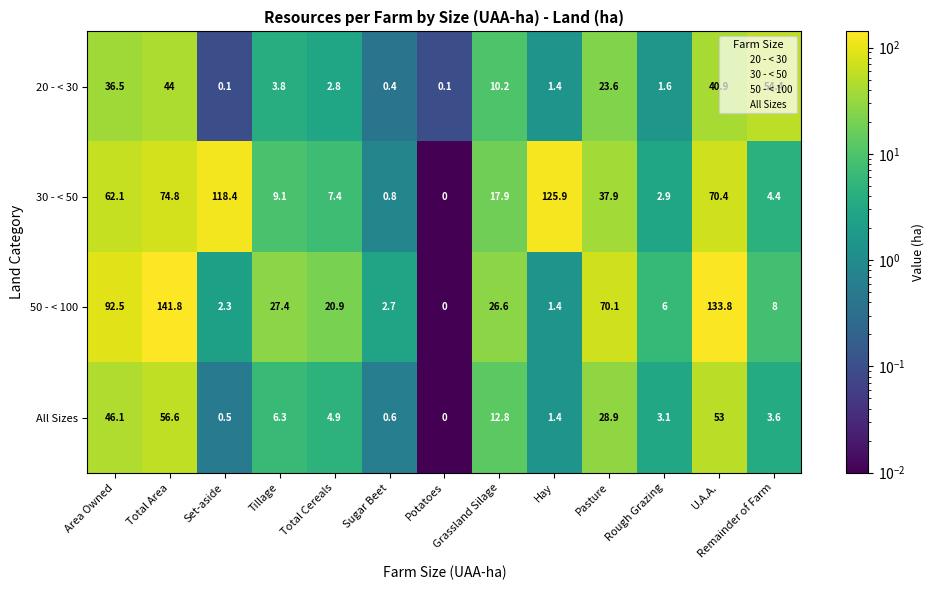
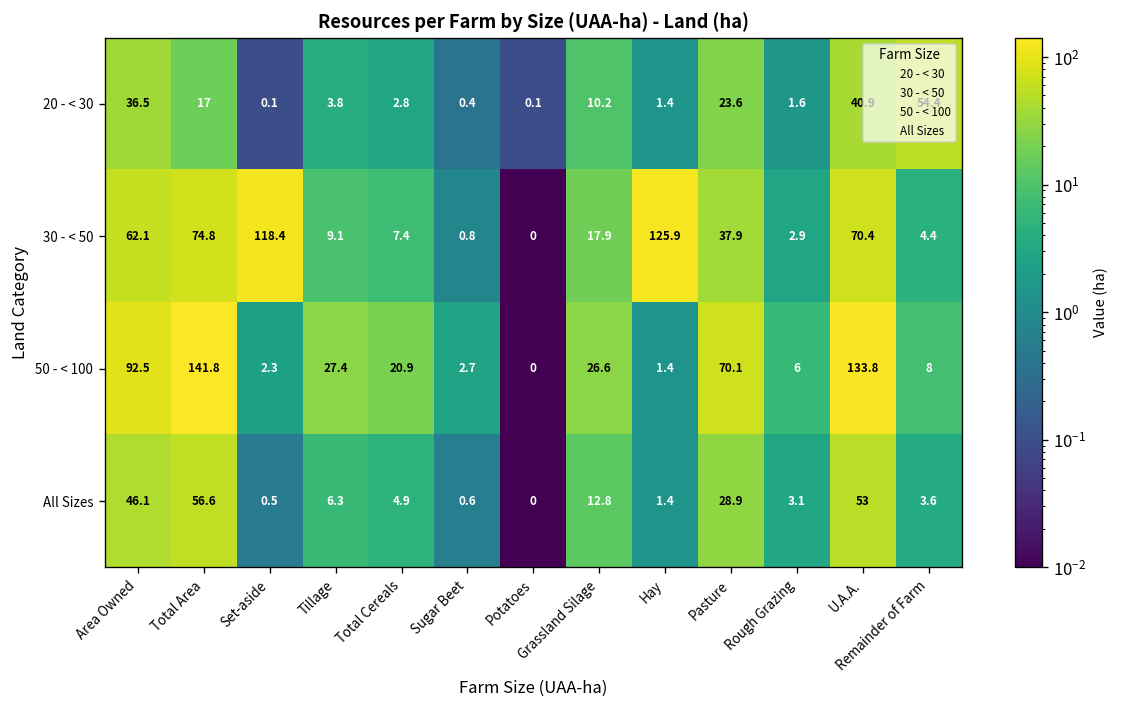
  {
    "20 - < 30": {
      "Area Owned": 36.5,
-     "Total Area": 44,
+     "Total Area": 17,
      "Set-aside": 0.1,
      "Tillage": 3.8,
      "Total Cereals": 2.8,
      "Sugar Beet": 0.4,
      "Potatoes": 0.1,
      "Grassland Silage": 10.2,
      "Hay": 1.4,
      "Pasture": 23.6,
      "Rough Grazing": 1.6
    },
    "30 - < 50": {
      "Area Owned": 62.1,
      "Total Area": 74.8,
      "Set-aside": 118.4,
      "Tillage": 9.1,
      "Total Cereals": 7.4,
      "Sugar Beet": 0.8,
      "Potatoes": 0,
      "Grassland Silage": 17.9,
      "Hay": 125.9,
      "Pasture": 37.9,
      "Rough Grazing": 2.9,
      "U.A.A.": 70.4,
      "Remainder of Farm": 4.4
    },
    "50 - < 100": {
      "Area Owned": 92.5,
      "Total Area": 141.8,
      "Set-aside": 2.3,
      "Tillage": 27.4,
      "Total Cereals": 20.9,
      "Sugar Beet": 2.7,
      "Potatoes": 0,
      "Grassland Silage": 26.6,
      "Hay": 1.4,
      "Pasture": 70.1,
      "Rough Grazing": 6,
      "U.A.A.": 133.8,
      "Remainder of Farm": 8
    },
    "All Sizes": {
      "Area Owned": 46.1,
      "Total Area": 56.6,
      "Set-aside": 0.5,
      "Tillage": 6.3,
      "Total Cereals": 4.9,
      "Sugar Beet": 0.6,
      "Potatoes": 0,
      "Grassland Silage": 12.8,
      "Hay": 1.4,
      "Pasture": 28.9,
      "Rough Grazing": 3.1,
      "U.A.A.": 53,
      "Remainder of Farm": 3.6
    }
  }
